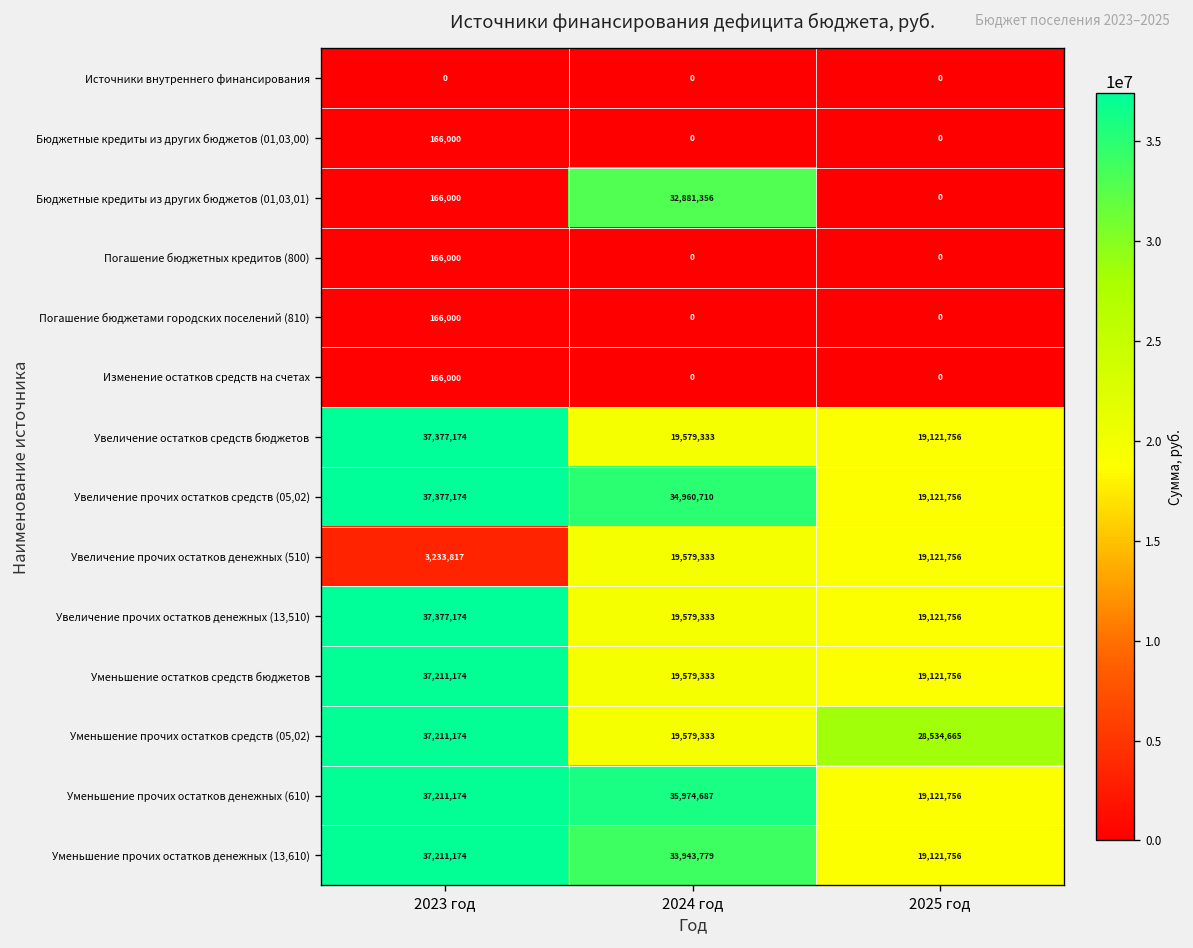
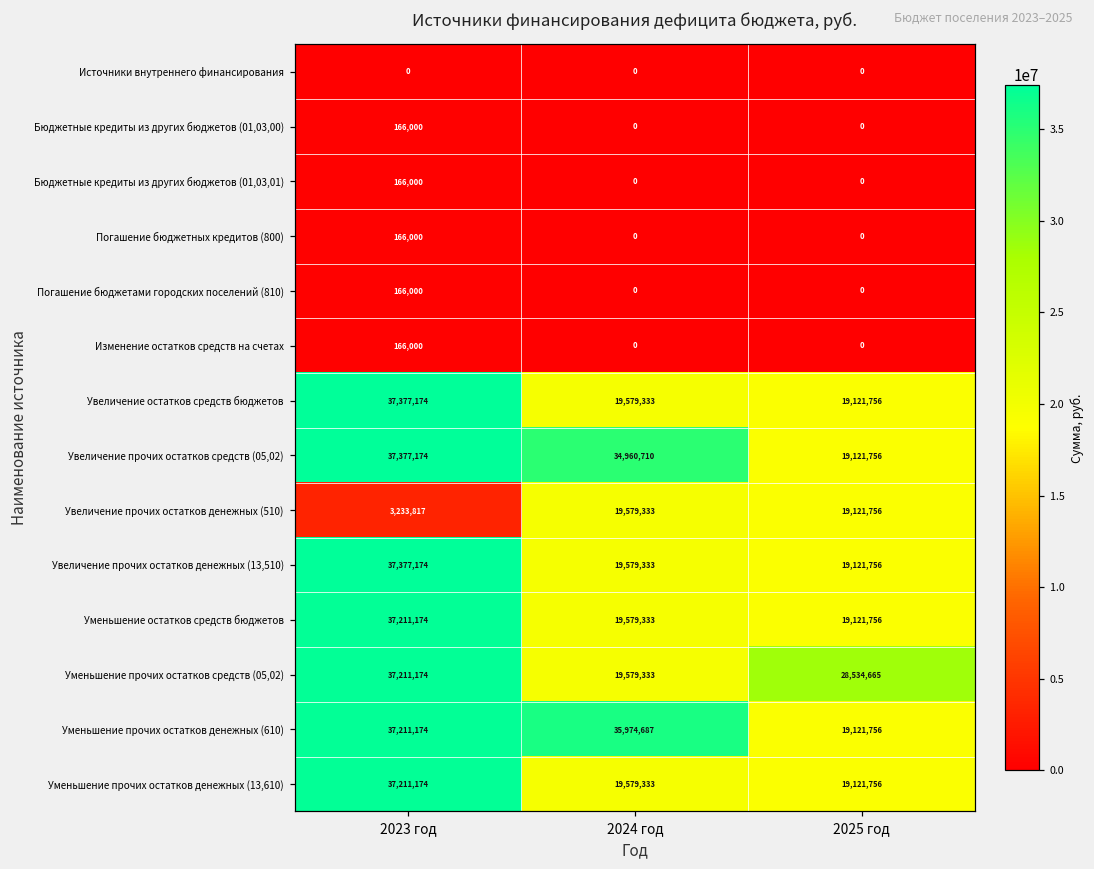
  {
    "Источники внутреннего финансирования": {
      "2023 год": "0",
      "2024 год": "0",
      "2025 год": "0"
    },
    "Бюджетные кредиты из других бюджетов (01,03,00)": {
      "2023 год": "166,000",
      "2024 год": "0",
      "2025 год": "0"
    },
    "Бюджетные кредиты из других бюджетов (01,03,01)": {
      "2023 год": "166,000",
-     "2024 год": "32,881,356",
+     "2024 год": "0",
      "2025 год": "0"
    },
    "Погашение бюджетных кредитов (800)": {
      "2023 год": "166,000",
      "2024 год": "0",
      "2025 год": "0"
    },
    "Погашение бюджетами городских поселений (810)": {
      "2023 год": "166,000",
      "2024 год": "0",
      "2025 год": "0"
    },
    "Изменение остатков средств на счетах": {
      "2023 год": "166,000",
      "2024 год": "0",
      "2025 год": "0"
    },
    "Увеличение остатков средств бюджетов": {
      "2023 год": "37,377,174",
      "2024 год": "19,579,333",
      "2025 год": "19,121,756"
    },
    "Увеличение прочих остатков средств (05,02)": {
      "2023 год": "37,377,174",
      "2024 год": "34,960,710",
      "2025 год": "19,121,756"
    },
    "Увеличение прочих остатков денежных (510)": {
      "2023 год": "3,233,817",
      "2024 год": "19,579,333",
      "2025 год": "19,121,756"
    },
    "Увеличение прочих остатков денежных (13,510)": {
      "2023 год": "37,377,174",
      "2024 год": "19,579,333",
      "2025 год": "19,121,756"
    },
    "Уменьшение остатков средств бюджетов": {
      "2023 год": "37,211,174",
      "2024 год": "19,579,333",
      "2025 год": "19,121,756"
    },
    "Уменьшение прочих остатков средств (05,02)": {
      "2023 год": "37,211,174",
      "2024 год": "19,579,333",
      "2025 год": "28,534,665"
    },
    "Уменьшение прочих остатков денежных (610)": {
      "2023 год": "37,211,174",
      "2024 год": "35,974,687",
      "2025 год": "19,121,756"
    },
    "Уменьшение прочих остатков денежных (13,610)": {
      "2023 год": "37,211,174",
-     "2024 год": "33,943,779",
+     "2024 год": "19,579,333",
      "2025 год": "19,121,756"
    }
  }
